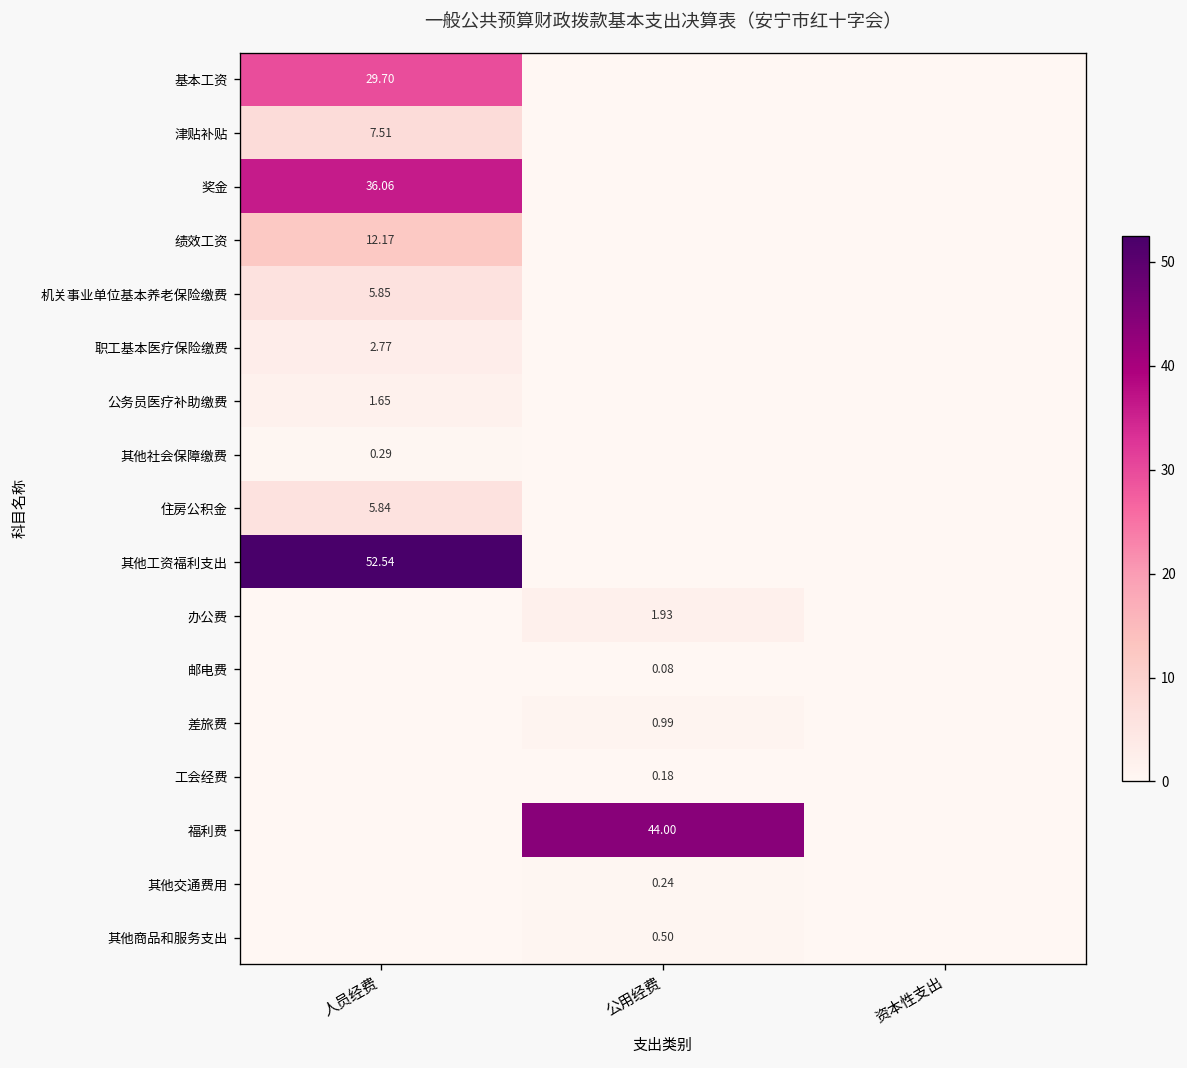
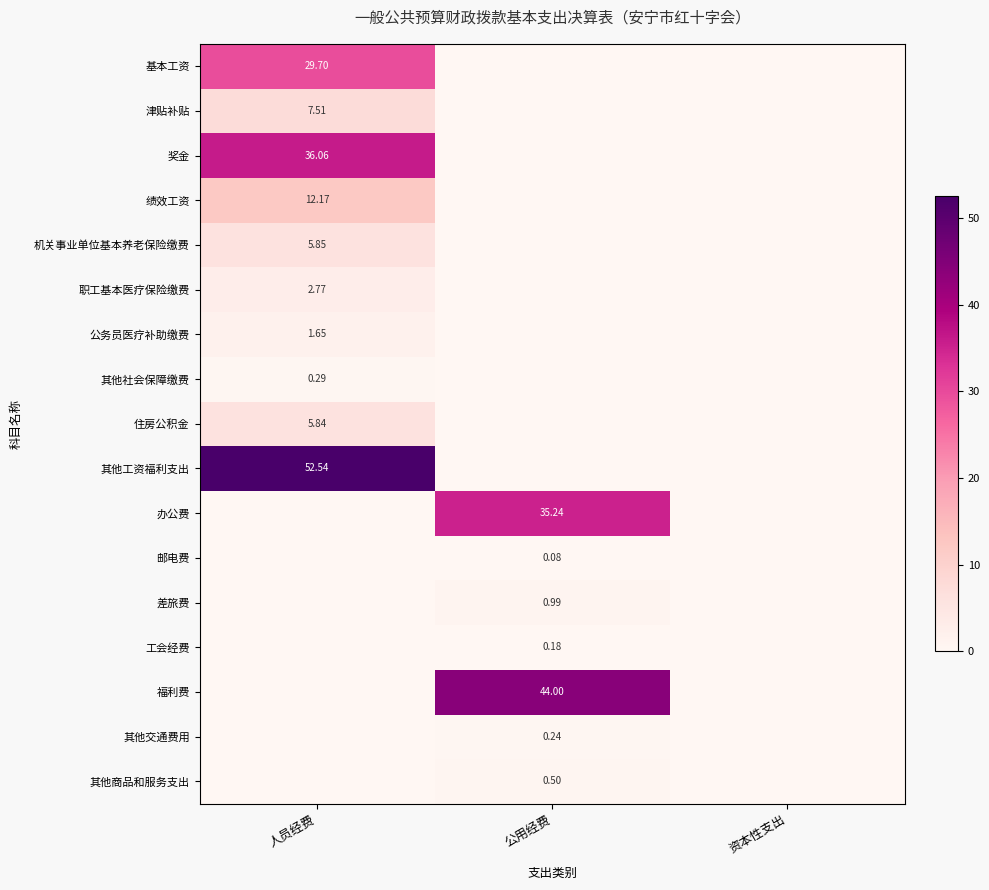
  {
    "基本工资": {
      "人员经费": 29.70
    },
    "津贴补贴": {
      "人员经费": 7.51
    },
    "奖金": {
      "人员经费": 36.06
    },
    "绩效工资": {
      "人员经费": 12.17
    },
    "机关事业单位基本养老保险缴费": {
      "人员经费": 5.85
    },
    "职工基本医疗保险缴费": {
      "人员经费": 2.77
    },
    "公务员医疗补助缴费": {
      "人员经费": 1.65
    },
    "其他社会保障缴费": {
      "人员经费": 0.29
    },
    "住房公积金": {
      "人员经费": 5.84
    },
    "其他工资福利支出": {
      "人员经费": 52.54
    },
    "办公费": {
-     "公用经费": 1.93
+     "公用经费": 35.24
    },
    "邮电费": {
      "公用经费": 0.08
    },
    "差旅费": {
      "公用经费": 0.99
    },
    "工会经费": {
      "公用经费": 0.18
    },
    "福利费": {
      "公用经费": 44.00
    },
    "其他交通费用": {
      "公用经费": 0.24
    },
    "其他商品和服务支出": {
      "公用经费": 0.50
    }
  }
